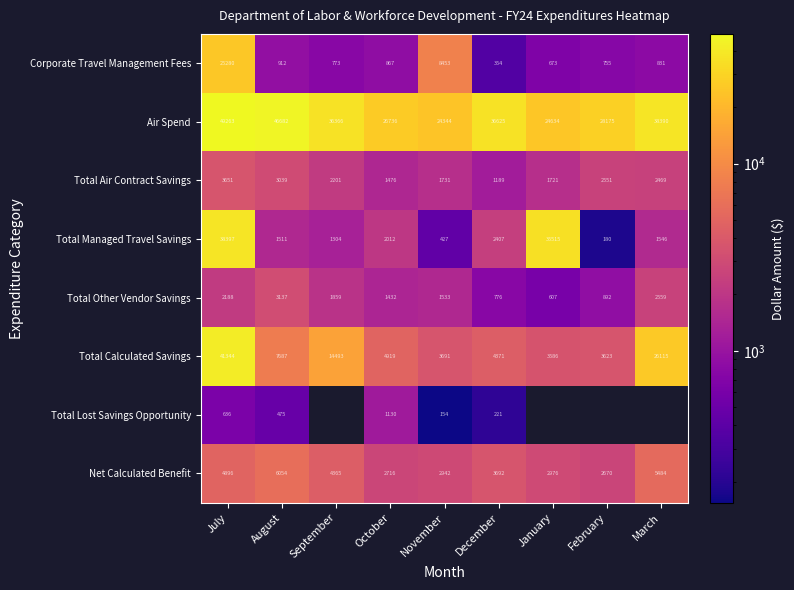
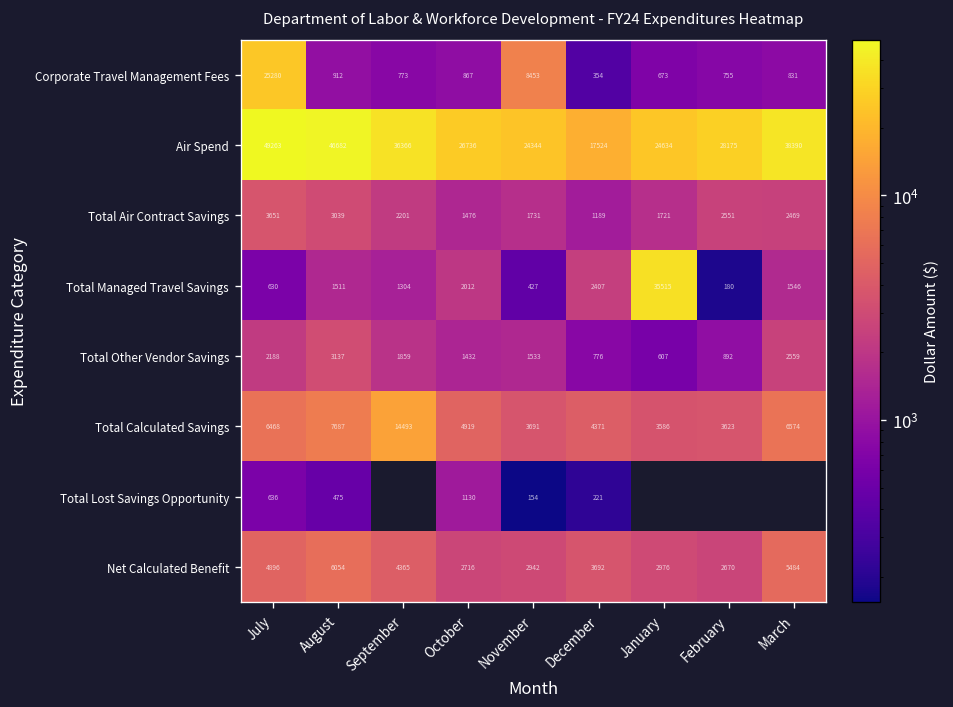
  {
    "Corporate Travel Management Fees": {
      "July": 25280,
      "August": 912,
      "September": 773,
      "October": 867,
      "November": 8453,
      "December": 354,
      "January": 673,
      "February": 755,
      "March": 831
    },
    "Air Spend": {
      "July": 49263,
      "August": 46682,
      "September": 36366,
      "October": 26736,
      "November": 24344,
-     "December": 36625,
+     "December": 17524,
      "January": 24634,
      "February": 28175,
      "March": 38390
    },
    "Total Air Contract Savings": {
      "July": 3651,
      "August": 3039,
      "September": 2201,
      "October": 1476,
      "November": 1731,
      "December": 1189,
      "January": 1721,
      "February": 2551,
      "March": 2469
    },
    "Total Managed Travel Savings": {
-     "July": 38397,
+     "July": 630,
      "August": 1511,
      "September": 1304,
      "October": 2012,
      "November": 427,
      "December": 2407,
      "January": 35515,
      "February": 180,
      "March": 1546
    },
    "Total Other Vendor Savings": {
      "July": 2188,
      "August": 3137,
      "September": 1859,
      "October": 1432,
      "November": 1533,
      "December": 776,
      "January": 607,
      "February": 892,
      "March": 2559
    },
    "Total Calculated Savings": {
-     "July": 41344,
+     "July": 6468,
      "August": 7687,
      "September": 14493,
      "October": 4919,
      "November": 3691,
      "December": 4371,
      "January": 3586,
      "February": 3623,
-     "March": 26115
+     "March": 6574
    },
    "Total Lost Savings Opportunity": {
      "July": 636,
      "August": 475,
      "October": 1130,
      "November": 154,
      "December": 221
    },
    "Net Calculated Benefit": {
      "July": 4896,
      "August": 6054,
      "September": 4365,
      "October": 2716,
      "November": 2942,
      "December": 3692,
      "January": 2976,
      "February": 2670,
      "March": 5484
    }
  }
